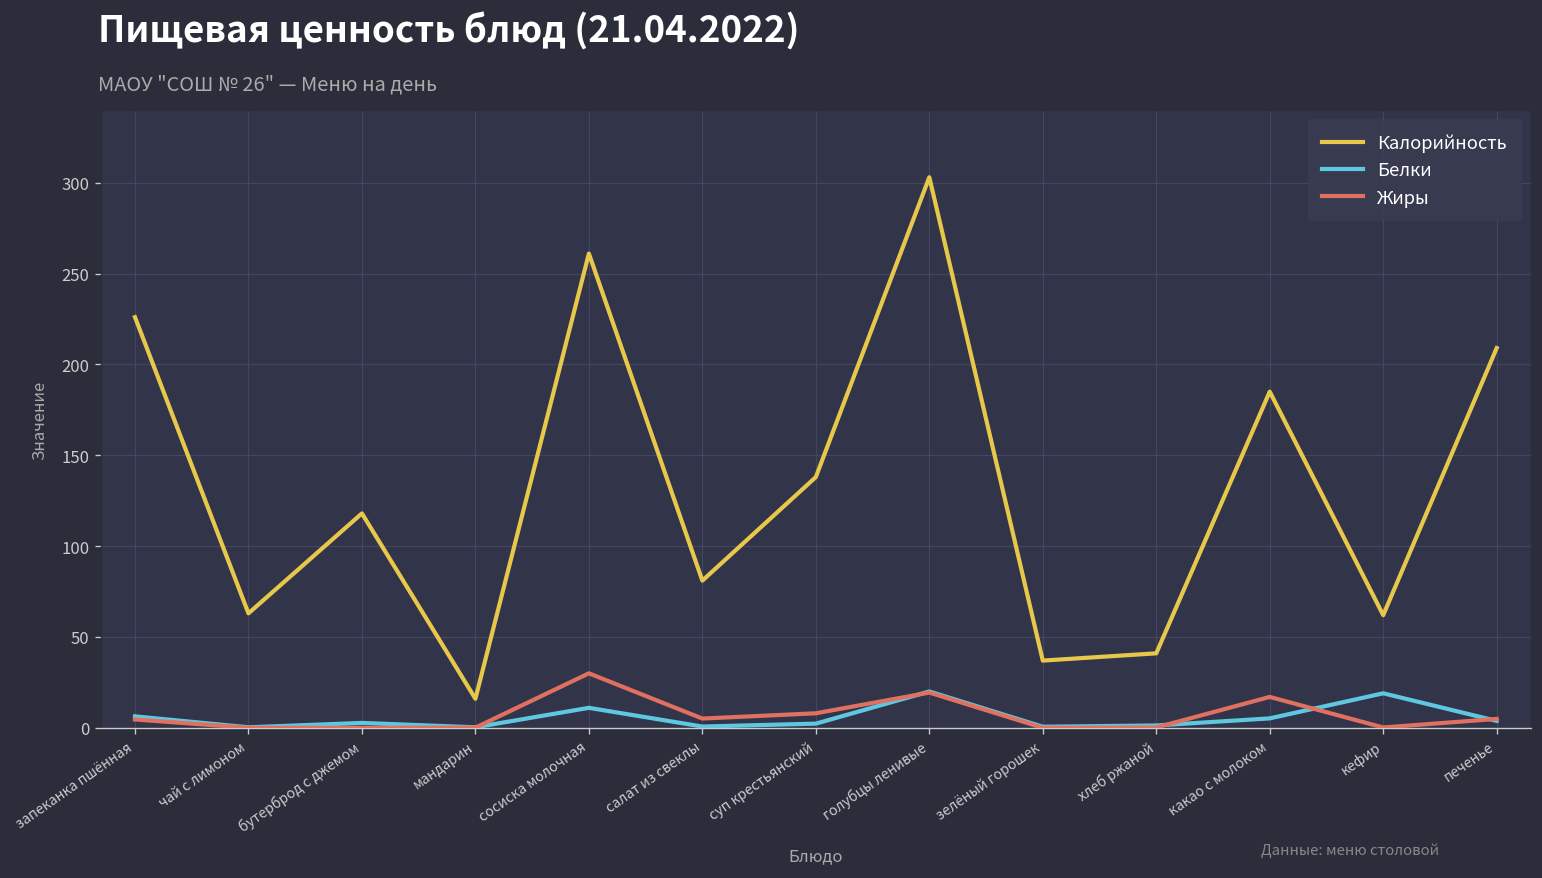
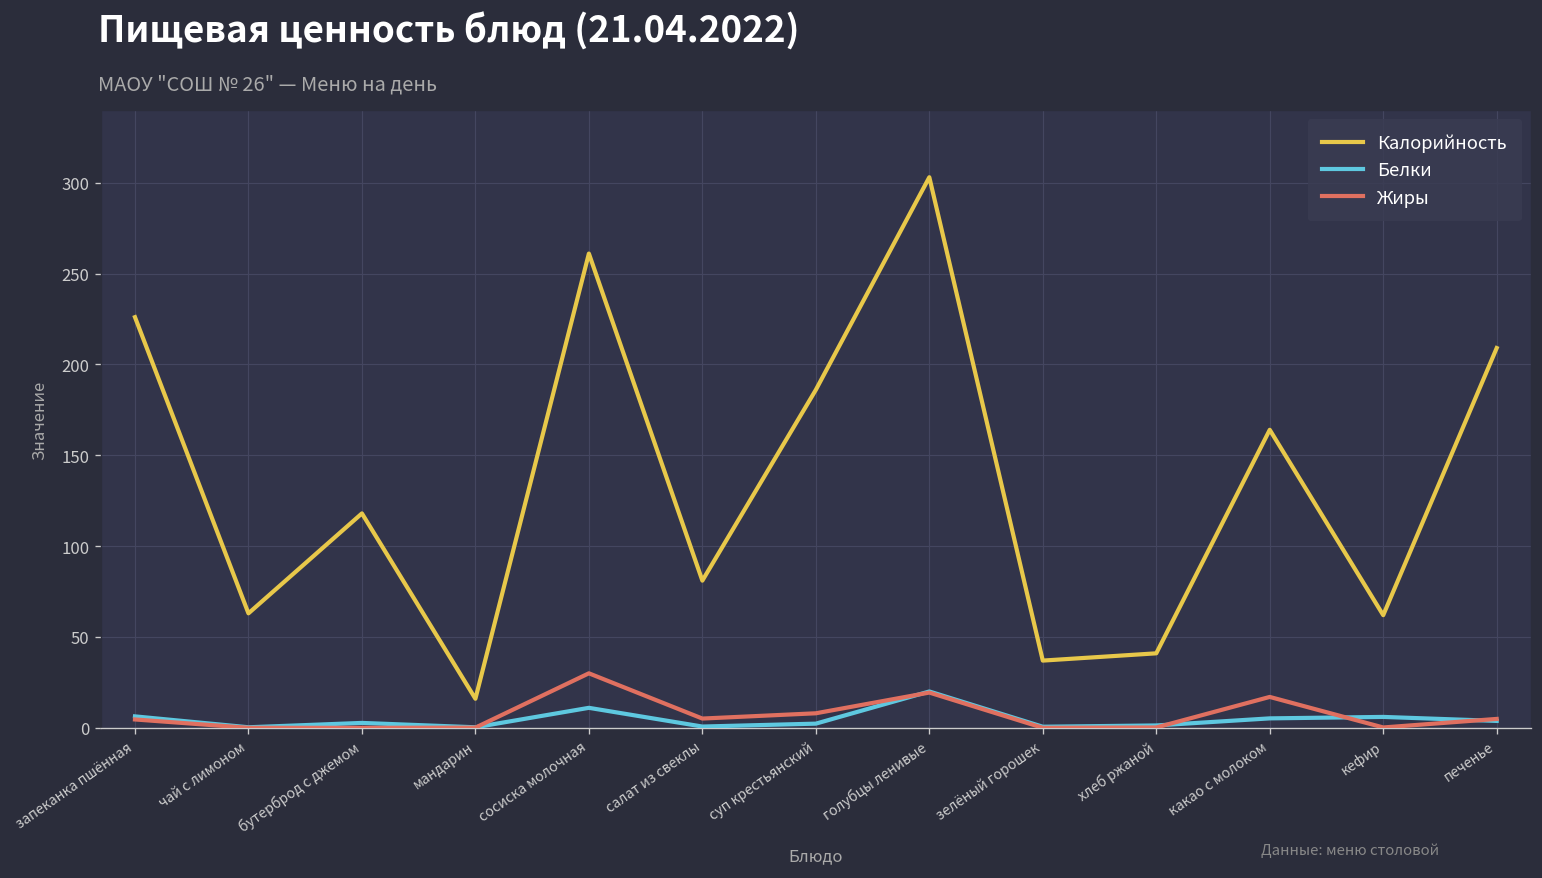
  {
    "Калорийность": {
      "запеканка пшённая": 226,
      "чай с лимоном": 63,
      "бутерброд с джемом": 118,
      "мандарин": 16,
      "сосиска молочная": 261,
      "салат из свеклы": 81,
-     "суп крестьянский": 138,
+     "суп крестьянский": 186,
      "голубцы ленивые": 303,
      "зелёный горошек": 37,
      "хлеб ржаной": 41,
-     "какао с молоком": 185,
+     "какао с молоком": 164,
      "кефир": 62,
      "печенье": 209
    },
    "Белки": {
      "запеканка пшённая": 6,
      "бутерброд с джемом": 3,
      "сосиска молочная": 11,
      "салат из свеклы": 1,
      "суп крестьянский": 2,
      "какао с молоком": 5,
-     "кефир": 19
+     "кефир": 6
    },
    "Жиры": {
      "запеканка пшённая": 5,
      "бутерброд с джемом": 0,
      "сосиска молочная": 30,
      "салат из свеклы": 5,
      "суп крестьянский": 8,
      "какао с молоком": 17,
      "кефир": 0
    }
  }
